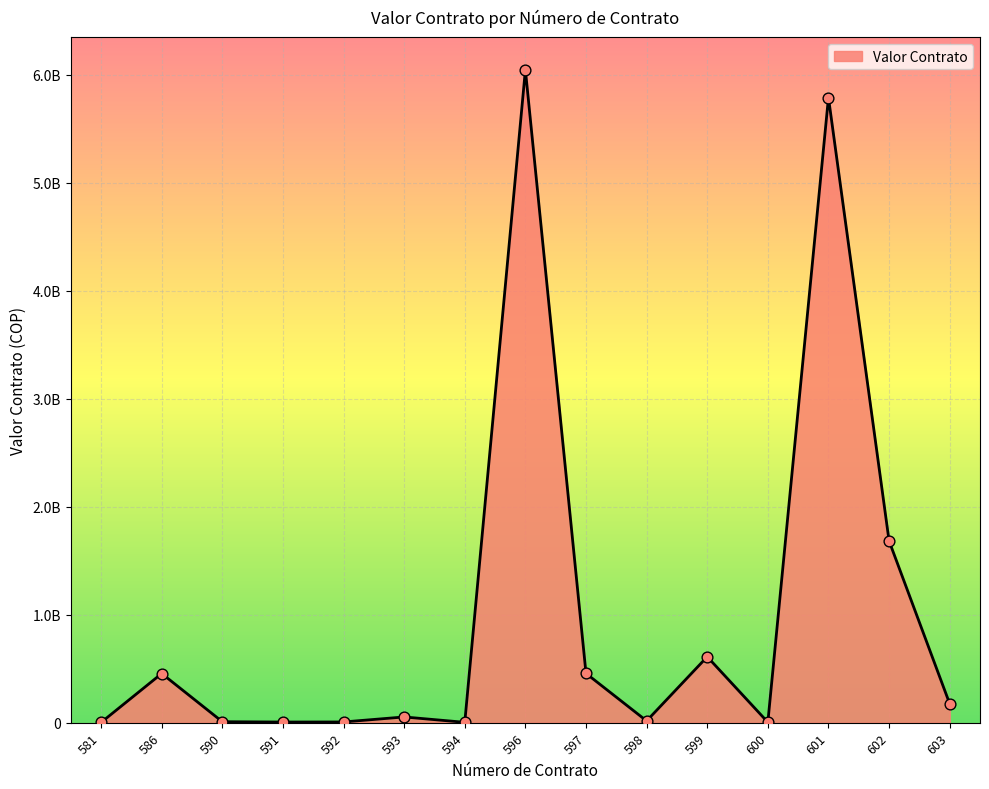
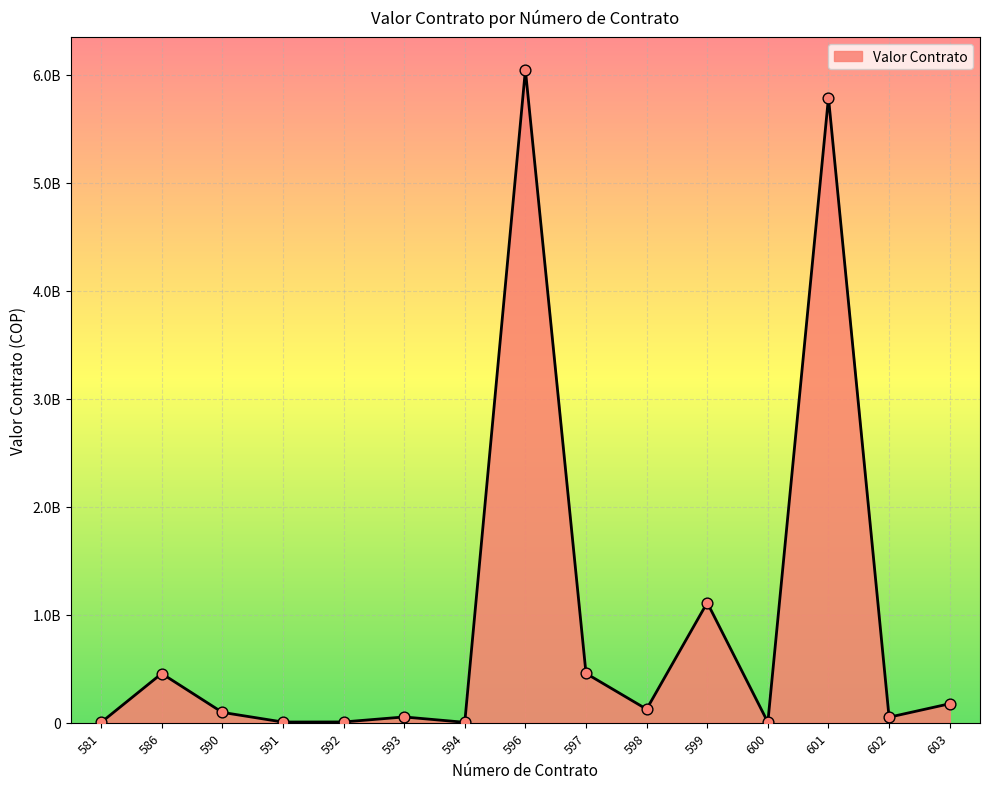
  {
    "581": 0,
    "586": 460000000,
-   "590": 10000000,
+   "590": 100000000,
    "591": 10000000,
    "592": 10000000,
    "593": 50000000,
    "594": 0,
    "596": 6050000000,
    "597": 460000000,
-   "598": 20000000,
-   "599": 610000000,
+   "598": 120000000,
+   "599": 1110000000,
    "600": 0,
    "601": 5790000000,
-   "602": 1680000000,
+   "602": 50000000,
    "603": 180000000
  }
